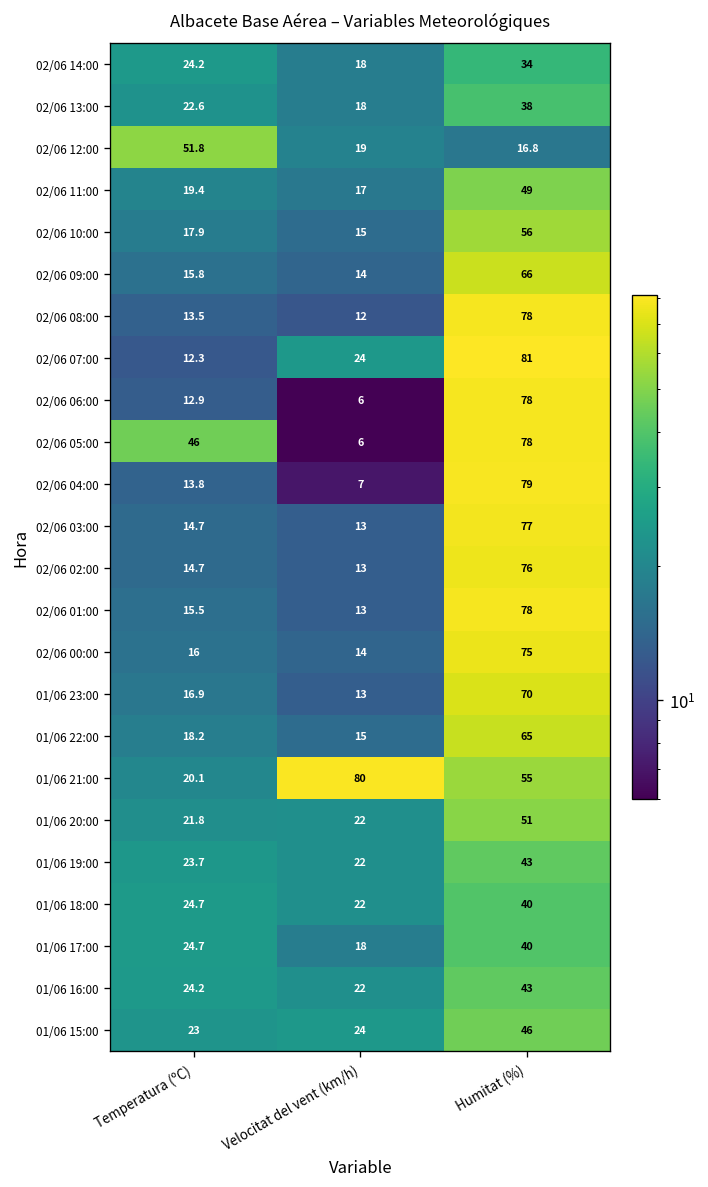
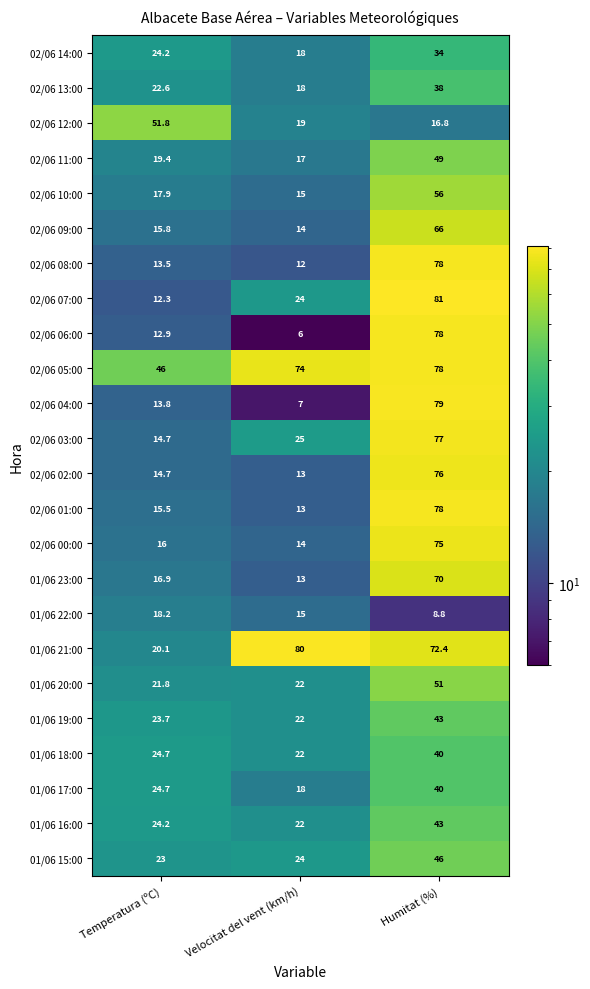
  {
    "02/06 14:00": {
      "Temperatura (ºC)": 24.2,
      "Velocitat del vent (km/h)": 18,
      "Humitat (%)": 34
    },
    "02/06 13:00": {
      "Temperatura (ºC)": 22.6,
      "Velocitat del vent (km/h)": 18,
      "Humitat (%)": 38
    },
    "02/06 12:00": {
      "Temperatura (ºC)": 51.8,
      "Velocitat del vent (km/h)": 19,
      "Humitat (%)": 16.8
    },
    "02/06 11:00": {
      "Temperatura (ºC)": 19.4,
      "Velocitat del vent (km/h)": 17,
      "Humitat (%)": 49
    },
    "02/06 10:00": {
      "Temperatura (ºC)": 17.9,
      "Velocitat del vent (km/h)": 15,
      "Humitat (%)": 56
    },
    "02/06 09:00": {
      "Temperatura (ºC)": 15.8,
      "Velocitat del vent (km/h)": 14,
      "Humitat (%)": 66
    },
    "02/06 08:00": {
      "Temperatura (ºC)": 13.5,
      "Velocitat del vent (km/h)": 12,
      "Humitat (%)": 78
    },
    "02/06 07:00": {
      "Temperatura (ºC)": 12.3,
      "Velocitat del vent (km/h)": 24,
      "Humitat (%)": 81
    },
    "02/06 06:00": {
      "Temperatura (ºC)": 12.9,
      "Velocitat del vent (km/h)": 6,
      "Humitat (%)": 78
    },
    "02/06 05:00": {
      "Temperatura (ºC)": 46,
-     "Velocitat del vent (km/h)": 6,
+     "Velocitat del vent (km/h)": 74,
      "Humitat (%)": 78
    },
    "02/06 04:00": {
      "Temperatura (ºC)": 13.8,
      "Velocitat del vent (km/h)": 7,
      "Humitat (%)": 79
    },
    "02/06 03:00": {
      "Temperatura (ºC)": 14.7,
-     "Velocitat del vent (km/h)": 13,
+     "Velocitat del vent (km/h)": 25,
      "Humitat (%)": 77
    },
    "02/06 02:00": {
      "Temperatura (ºC)": 14.7,
      "Velocitat del vent (km/h)": 13,
      "Humitat (%)": 76
    },
    "02/06 01:00": {
      "Temperatura (ºC)": 15.5,
      "Velocitat del vent (km/h)": 13,
      "Humitat (%)": 78
    },
    "02/06 00:00": {
      "Temperatura (ºC)": 16,
      "Velocitat del vent (km/h)": 14,
      "Humitat (%)": 75
    },
    "01/06 23:00": {
      "Temperatura (ºC)": 16.9,
      "Velocitat del vent (km/h)": 13,
      "Humitat (%)": 70
    },
    "01/06 22:00": {
      "Temperatura (ºC)": 18.2,
      "Velocitat del vent (km/h)": 15,
-     "Humitat (%)": 65
+     "Humitat (%)": 8.8
    },
    "01/06 21:00": {
      "Temperatura (ºC)": 20.1,
      "Velocitat del vent (km/h)": 80,
-     "Humitat (%)": 55
+     "Humitat (%)": 72.4
    },
    "01/06 20:00": {
      "Temperatura (ºC)": 21.8,
      "Velocitat del vent (km/h)": 22,
      "Humitat (%)": 51
    },
    "01/06 19:00": {
      "Temperatura (ºC)": 23.7,
      "Velocitat del vent (km/h)": 22,
      "Humitat (%)": 43
    },
    "01/06 18:00": {
      "Temperatura (ºC)": 24.7,
      "Velocitat del vent (km/h)": 22,
      "Humitat (%)": 40
    },
    "01/06 17:00": {
      "Temperatura (ºC)": 24.7,
      "Velocitat del vent (km/h)": 18,
      "Humitat (%)": 40
    },
    "01/06 16:00": {
      "Temperatura (ºC)": 24.2,
      "Velocitat del vent (km/h)": 22,
      "Humitat (%)": 43
    },
    "01/06 15:00": {
      "Temperatura (ºC)": 23,
      "Velocitat del vent (km/h)": 24,
      "Humitat (%)": 46
    }
  }
